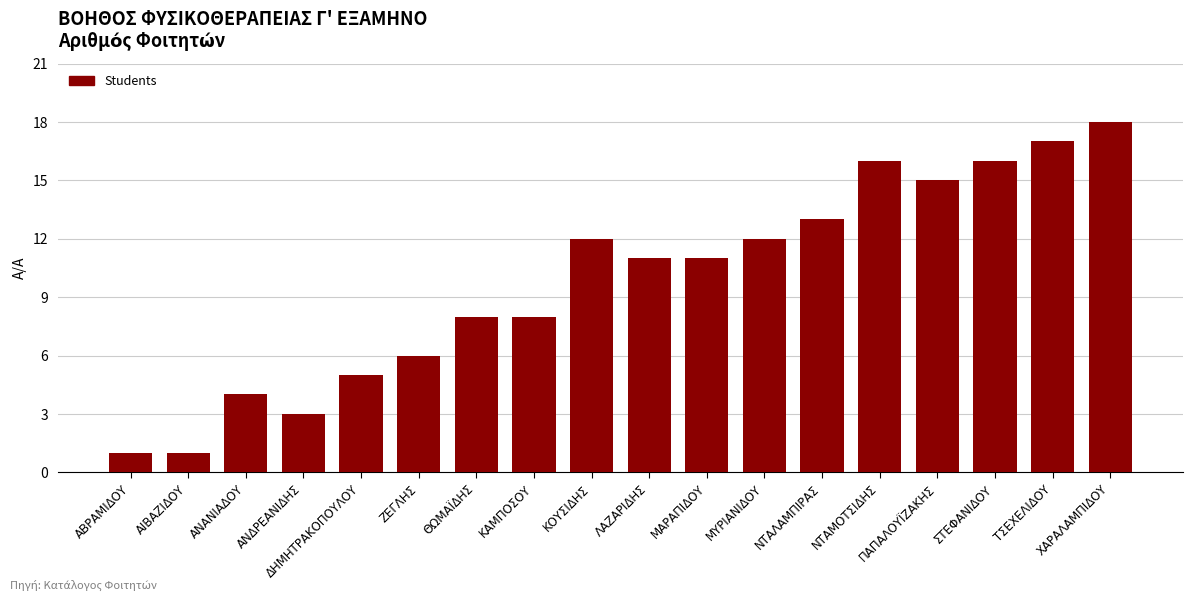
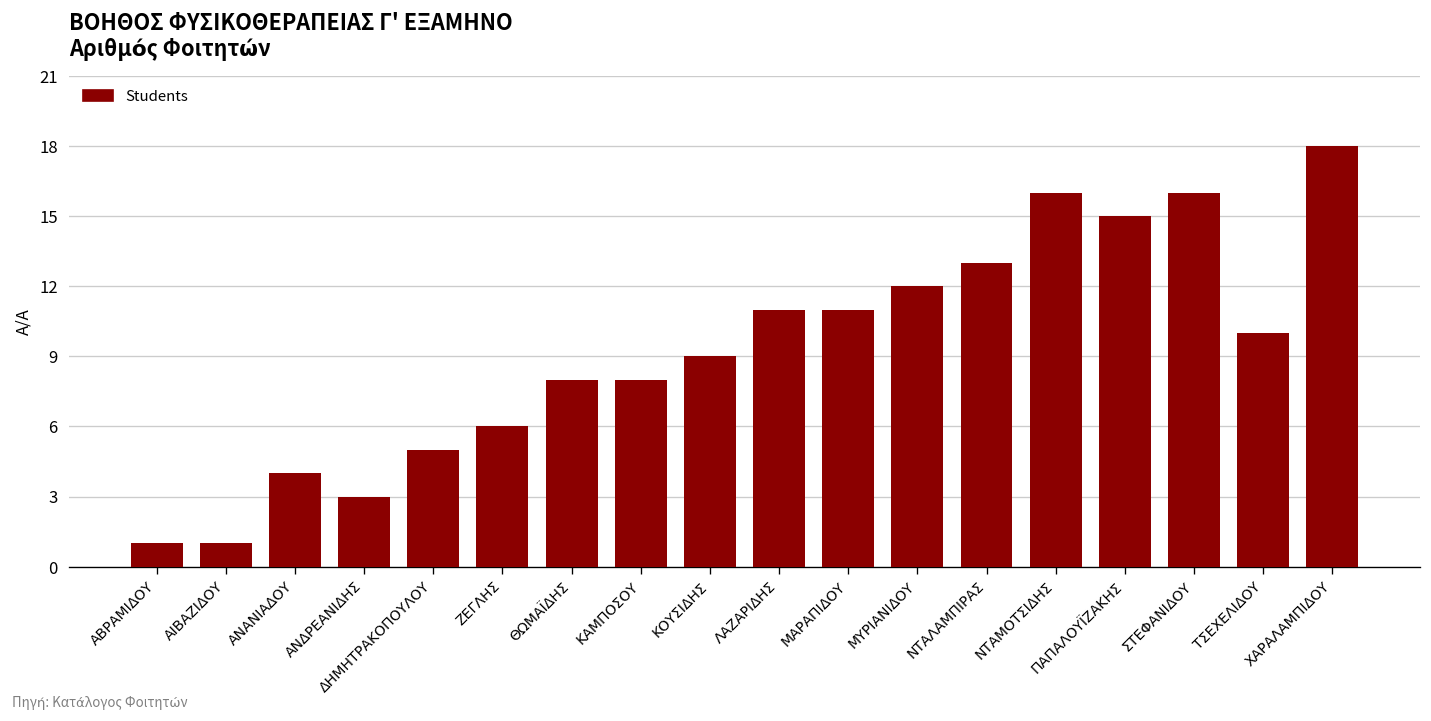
  {
    "ΑΒΡΑΜΙΔΟΥ": 1,
    "ΑΙΒΑΖΙΔΟΥ": 1,
    "ΑΝΑΝΙΑΔΟΥ": 4,
    "ΑΝΔΡΕΑΝΙΔΗΣ": 3,
    "ΔΗΜΗΤΡΑΚΟΠΟΥΛΟΥ": 5,
    "ΖΕΓΛΗΣ": 6,
    "ΘΩΜΑΪΔΗΣ": 8,
    "ΚΑΜΠΟΣΟΥ": 8,
-   "ΚΟΥΣΙΔΗΣ": 12,
+   "ΚΟΥΣΙΔΗΣ": 9,
    "ΛΑΖΑΡΙΔΗΣ": 11,
    "ΜΑΡΑΠΙΔΟΥ": 11,
    "ΜΥΡΙΑΝΙΔΟΥ": 12,
    "ΝΤΑΛΑΜΠΙΡΑΣ": 13,
    "ΝΤΑΜΟΤΣΙΔΗΣ": 16,
    "ΠΑΠΑΛΟΥΪΖΑΚΗΣ": 15,
    "ΣΤΕΦΑΝΙΔΟΥ": 16,
-   "ΤΣΕΧΕΛΙΔΟΥ": 17,
+   "ΤΣΕΧΕΛΙΔΟΥ": 10,
    "ΧΑΡΑΛΑΜΠΙΔΟΥ": 18
  }
